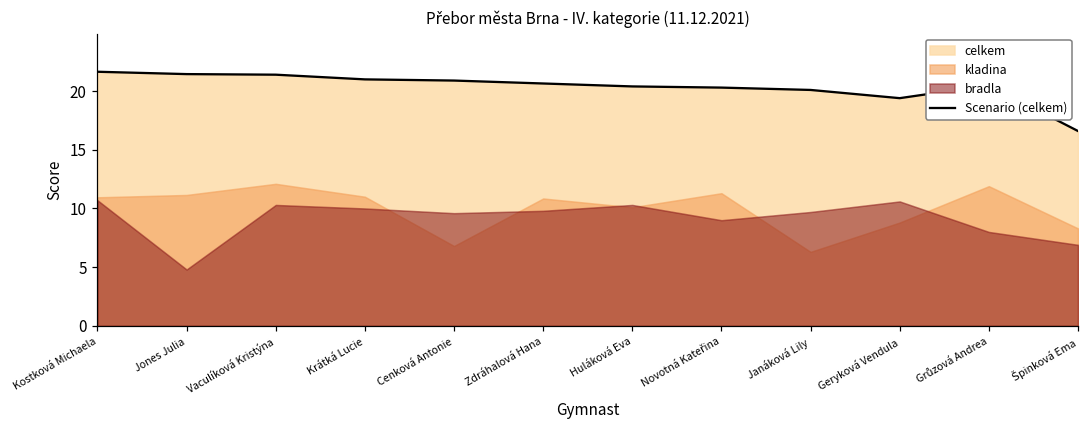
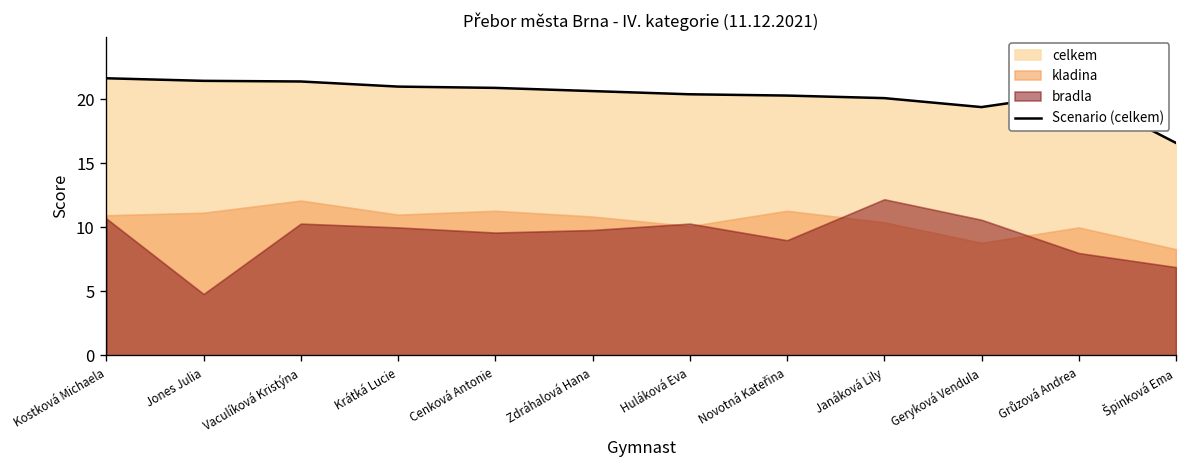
  {
    "celkem": {
      "Kostková Michaela": 21.7,
      "Jones Julia": 21.5,
      "Vaculíková Kristýna": 21.4,
      "Krátká Lucie": 21.0,
      "Cenková Antonie": 20.9,
      "Zdráhalová Hana": 20.7,
      "Huláková Eva": 20.4,
      "Novotná Kateřina": 20.3,
      "Janáková Lily": 20.1,
      "Geryková Vendula": 19.4,
      "Špinková Ema": 16.6
    },
    "kladina": {
      "Kostková Michaela": 11.0,
      "Jones Julia": 11.2,
      "Vaculíková Kristýna": 12.1,
      "Krátká Lucie": 11.0,
-     "Cenková Antonie": 6.8,
+     "Cenková Antonie": 11.3,
      "Zdráhalová Hana": 10.9,
      "Novotná Kateřina": 11.3,
-     "Janáková Lily": 6.3,
+     "Janáková Lily": 10.4,
      "Geryková Vendula": 8.8,
-     "Grůzová Andrea": 11.9,
+     "Grůzová Andrea": 10.0,
      "Špinková Ema": 8.3
    },
    "bradla": {
      "Kostková Michaela": 10.7,
      "Jones Julia": 4.8,
      "Vaculíková Kristýna": 10.3,
      "Krátká Lucie": 10.0,
      "Cenková Antonie": 9.6,
      "Zdráhalová Hana": 9.8,
      "Novotná Kateřina": 9.0,
-     "Janáková Lily": 9.7,
+     "Janáková Lily": 12.2,
      "Geryková Vendula": 10.6,
      "Grůzová Andrea": 8.0,
      "Špinková Ema": 6.9
    }
  }
